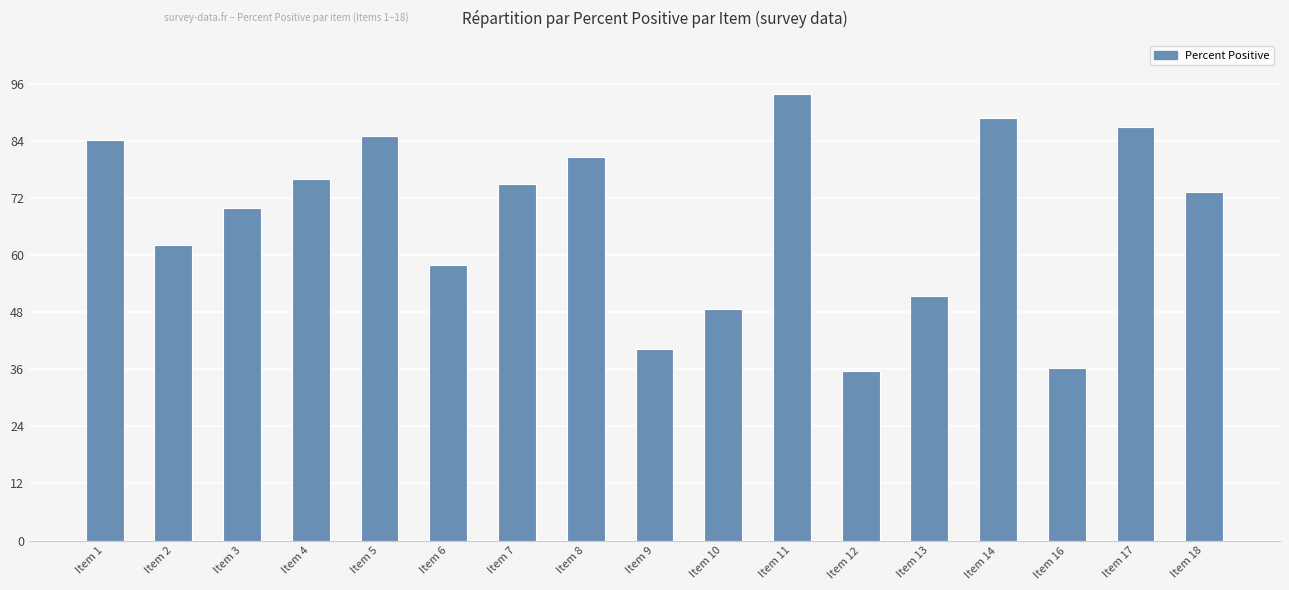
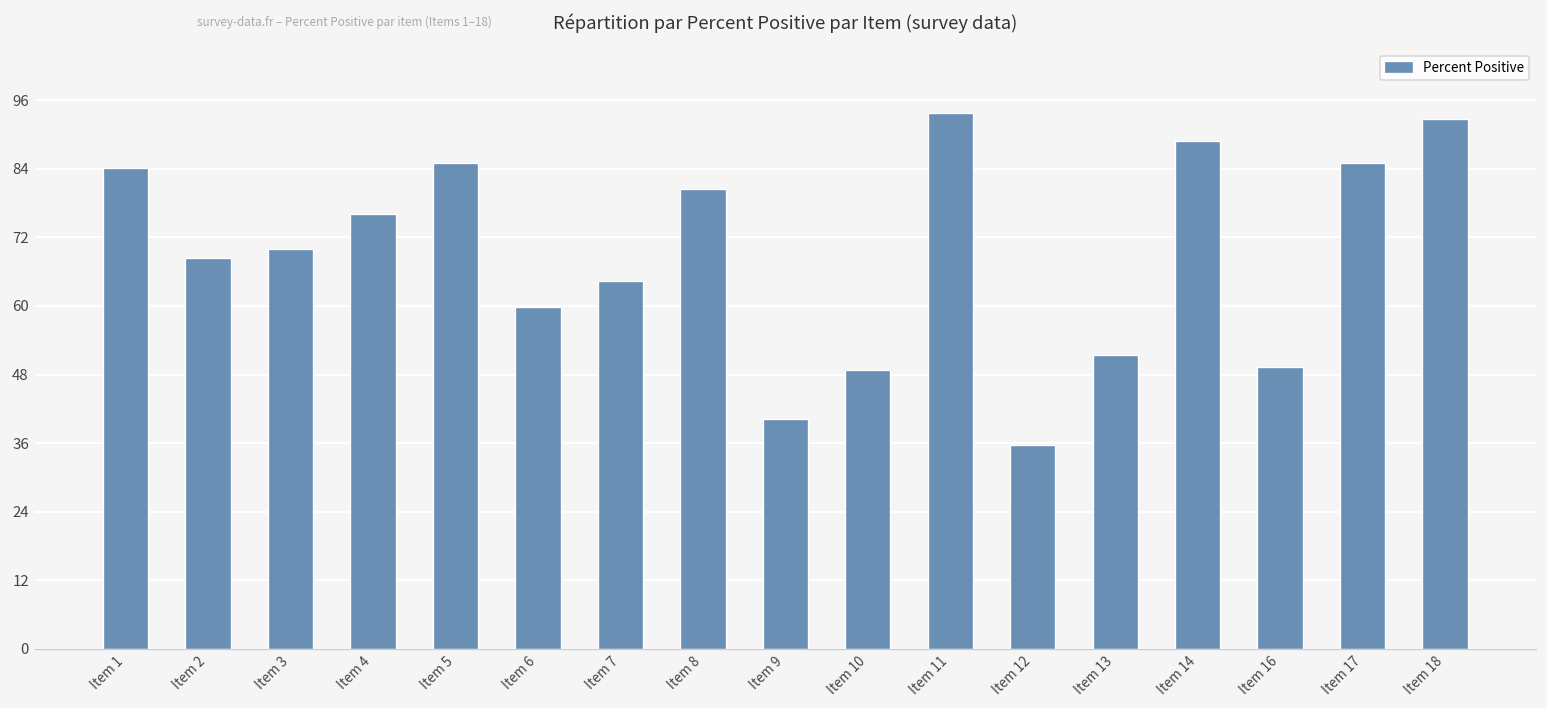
  {
    "Item 1": 84,
-   "Item 2": 62,
+   "Item 2": 68,
    "Item 3": 70,
    "Item 4": 76,
    "Item 5": 85,
-   "Item 6": 58,
-   "Item 7": 75,
+   "Item 6": 60,
+   "Item 7": 64,
    "Item 8": 81,
    "Item 9": 40,
    "Item 10": 49,
    "Item 11": 94,
    "Item 12": 36,
    "Item 13": 51,
    "Item 14": 89,
-   "Item 16": 36,
-   "Item 17": 87,
-   "Item 18": 73
+   "Item 16": 49,
+   "Item 17": 85,
+   "Item 18": 93
  }
